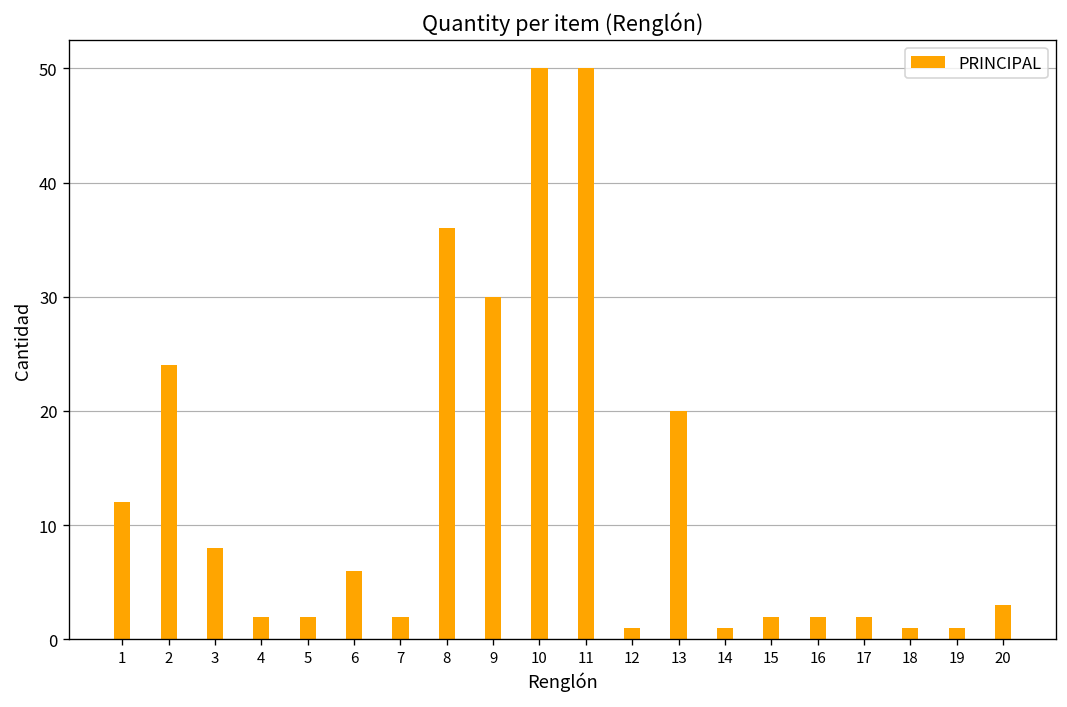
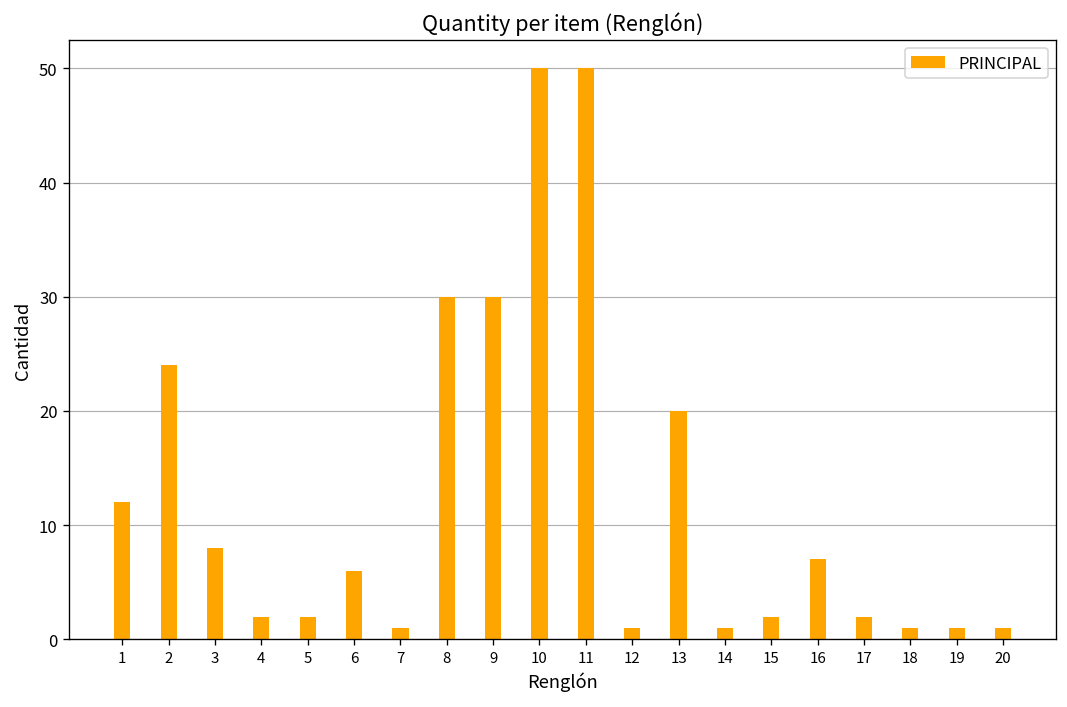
  {
    "1": 12,
    "2": 24,
    "3": 8,
    "4": 2,
    "5": 2,
    "6": 6,
-   "7": 2,
-   "8": 36,
+   "7": 1,
+   "8": 30,
    "9": 30,
    "10": 50,
    "11": 50,
    "12": 1,
    "13": 20,
    "14": 1,
    "15": 2,
-   "16": 2,
+   "16": 7,
    "17": 2,
    "18": 1,
    "19": 1,
-   "20": 3
+   "20": 1
  }
